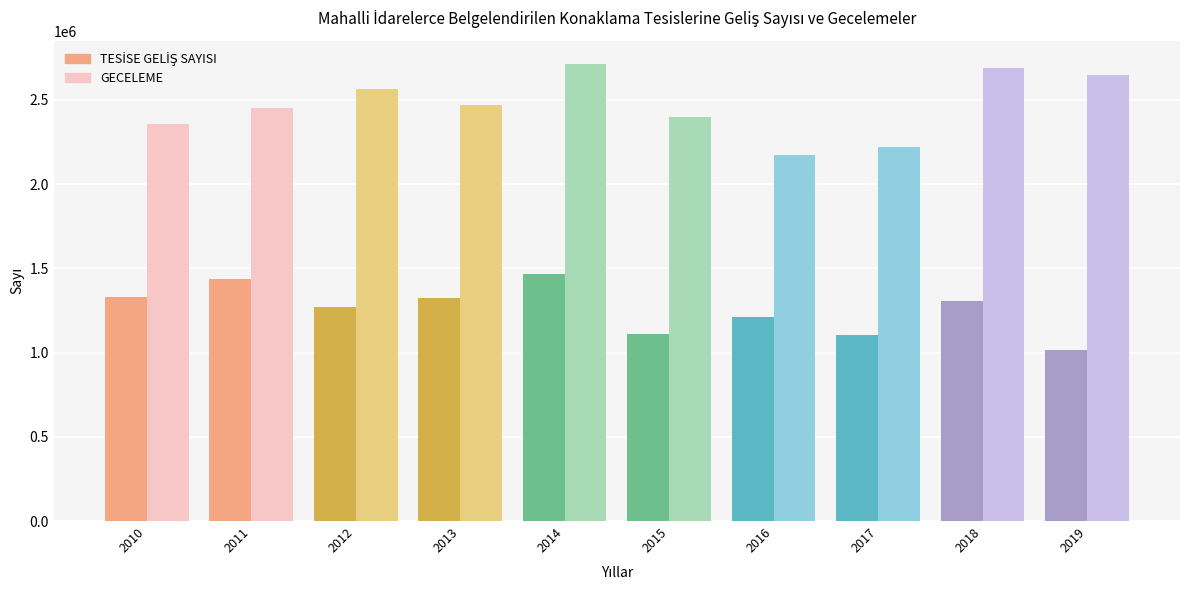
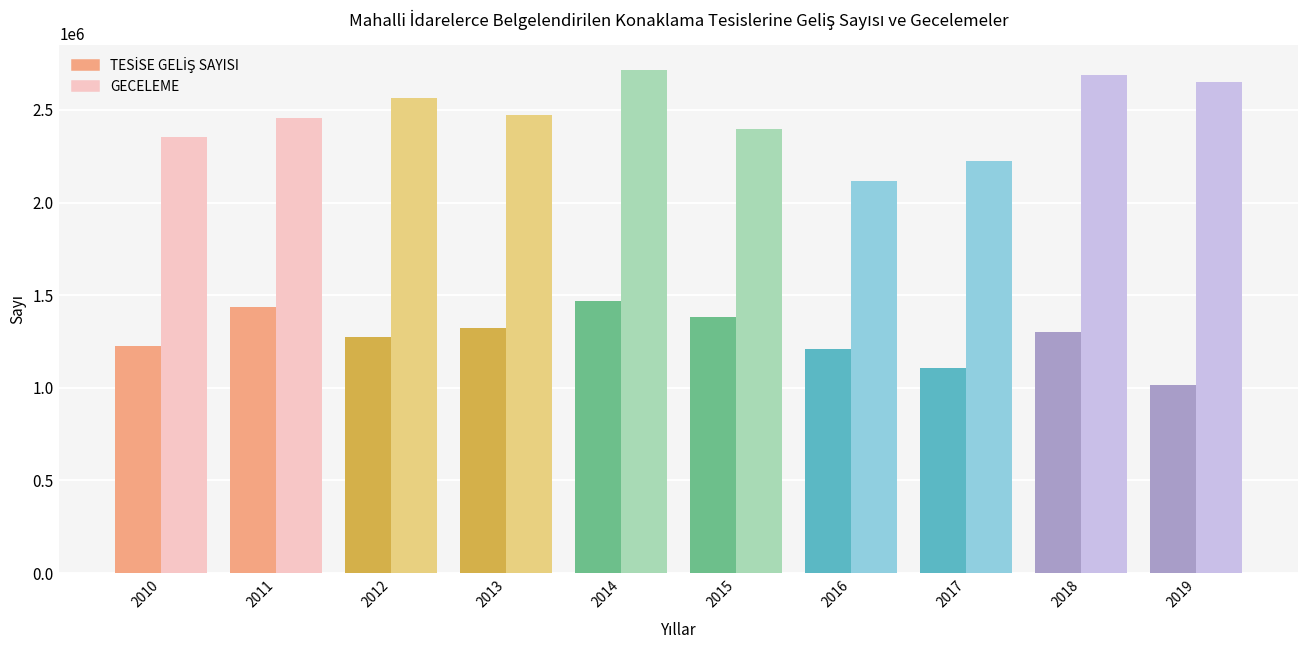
  {
    "TESİSE GELİŞ SAYISI": {
-     "2010": 1330000,
+     "2010": 1230000,
      "2011": 1430000,
      "2012": 1270000,
      "2013": 1330000,
      "2014": 1470000,
-     "2015": 1110000,
+     "2015": 1380000,
      "2016": 1210000,
      "2017": 1100000,
      "2018": 1300000,
      "2019": 1010000
    },
    "GECELEME": {
      "2010": 2350000,
      "2011": 2450000,
      "2012": 2560000,
      "2013": 2470000,
      "2014": 2720000,
      "2015": 2400000,
-     "2016": 2180000,
+     "2016": 2120000,
      "2017": 2220000,
      "2018": 2690000,
      "2019": 2650000
    }
  }
